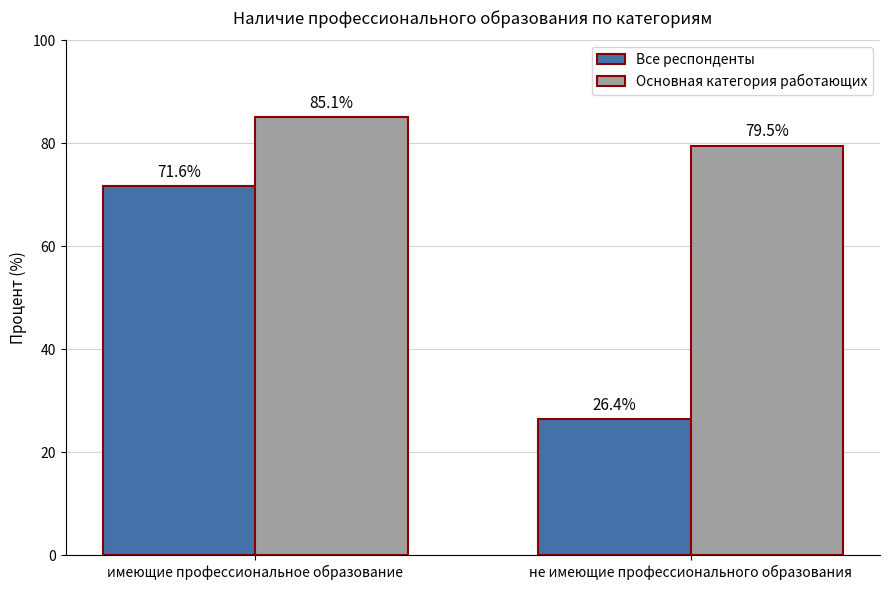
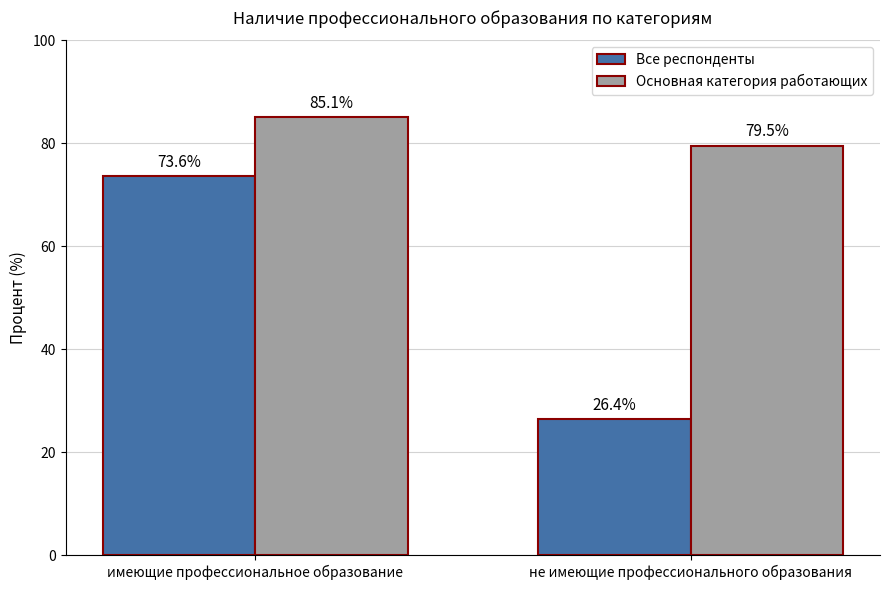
  {
    "Все респонденты": {
-     "имеющие профессиональное образование": "71.6%",
+     "имеющие профессиональное образование": "73.6%",
      "не имеющие профессионального образования": "26.4%"
    },
    "Основная категория работающих": {
      "имеющие профессиональное образование": "85.1%",
      "не имеющие профессионального образования": "79.5%"
    }
  }
